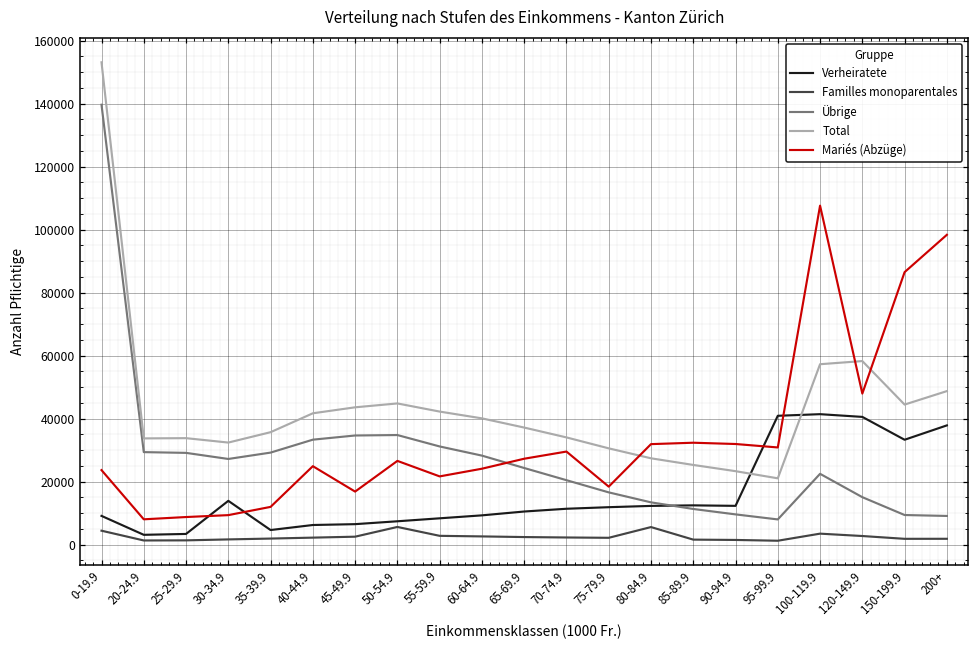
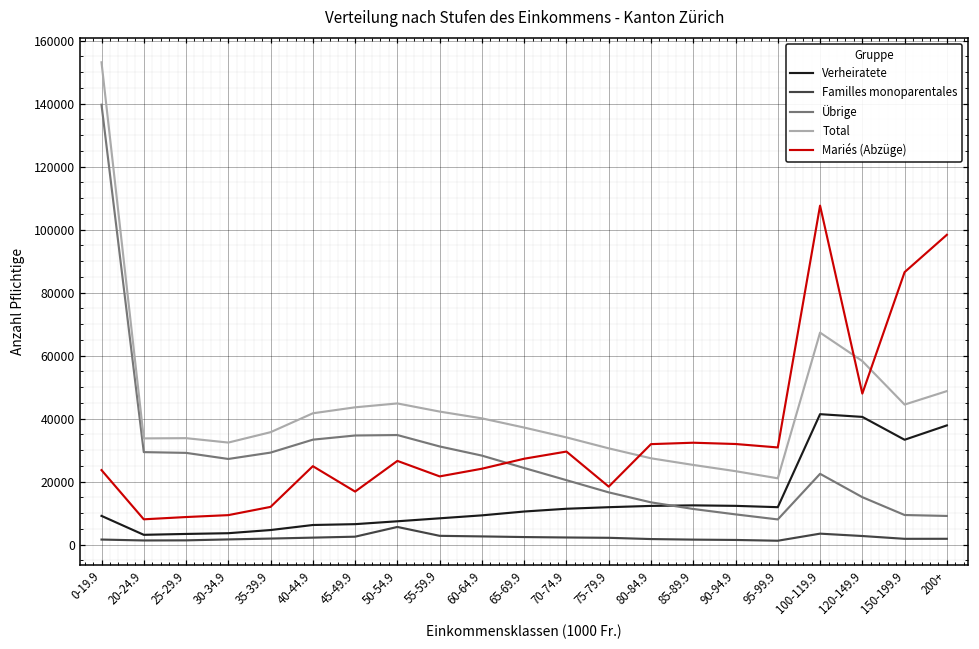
  {
    "Verheiratete": {
      "0-19.9": 9000,
      "20-24.9": 3000,
      "25-29.9": 3000,
-     "30-34.9": 14000,
+     "30-34.9": 4000,
      "35-39.9": 5000,
      "40-44.9": 6000,
      "45-49.9": 6000,
      "50-54.9": 7000,
      "55-59.9": 8000,
      "60-64.9": 9000,
      "65-69.9": 10000,
      "70-74.9": 11000,
      "75-79.9": 12000,
      "80-84.9": 12000,
      "85-89.9": 12000,
      "90-94.9": 12000,
-     "95-99.9": 41000,
+     "95-99.9": 12000,
      "100-119.9": 41000,
      "120-149.9": 41000,
      "150-199.9": 33000,
      "200+": 38000
    },
    "Familles monoparentales": {
-     "0-19.9": 4000,
+     "0-19.9": 2000,
      "20-24.9": 1000,
      "25-29.9": 1000,
      "30-34.9": 2000,
      "35-39.9": 2000,
      "40-44.9": 2000,
      "45-49.9": 2000,
      "50-54.9": 6000,
      "55-59.9": 3000,
      "60-64.9": 3000,
      "65-69.9": 2000,
      "70-74.9": 2000,
      "75-79.9": 2000,
-     "80-84.9": 6000,
+     "80-84.9": 2000,
      "85-89.9": 2000,
      "90-94.9": 1000,
      "95-99.9": 1000,
      "100-119.9": 3000,
      "120-149.9": 3000,
      "150-199.9": 2000,
      "200+": 2000
    },
    "Übrige": {
      "0-19.9": 140000,
      "20-24.9": 29000,
      "25-29.9": 29000,
      "30-34.9": 27000,
      "35-39.9": 29000,
      "40-44.9": 33000,
      "45-49.9": 35000,
      "50-54.9": 35000,
      "55-59.9": 31000,
      "60-64.9": 28000,
      "65-69.9": 24000,
      "70-74.9": 20000,
      "75-79.9": 17000,
      "80-84.9": 13000,
      "85-89.9": 11000,
      "90-94.9": 10000,
      "95-99.9": 8000,
      "100-119.9": 22000,
      "120-149.9": 15000,
      "150-199.9": 9000,
      "200+": 9000
    },
    "Total": {
      "0-19.9": 153000,
      "20-24.9": 34000,
      "25-29.9": 34000,
      "30-34.9": 32000,
      "35-39.9": 36000,
      "40-44.9": 42000,
      "45-49.9": 44000,
      "50-54.9": 45000,
      "55-59.9": 42000,
      "60-64.9": 40000,
      "65-69.9": 37000,
      "70-74.9": 34000,
      "75-79.9": 31000,
      "80-84.9": 27000,
      "85-89.9": 25000,
      "90-94.9": 23000,
      "95-99.9": 21000,
-     "100-119.9": 57000,
+     "100-119.9": 67000,
      "120-149.9": 58000,
      "150-199.9": 44000,
      "200+": 49000
    },
    "Mariés (Abzüge)": {
      "0-19.9": 24000,
      "20-24.9": 8000,
      "25-29.9": 9000,
      "30-34.9": 9000,
      "35-39.9": 12000,
      "40-44.9": 25000,
      "45-49.9": 17000,
      "50-54.9": 27000,
      "55-59.9": 22000,
      "60-64.9": 24000,
      "65-69.9": 27000,
      "70-74.9": 30000,
      "75-79.9": 18000,
      "80-84.9": 32000,
      "85-89.9": 32000,
      "90-94.9": 32000,
      "95-99.9": 31000,
      "100-119.9": 108000,
      "120-149.9": 48000,
      "150-199.9": 87000,
      "200+": 98000
    }
  }
